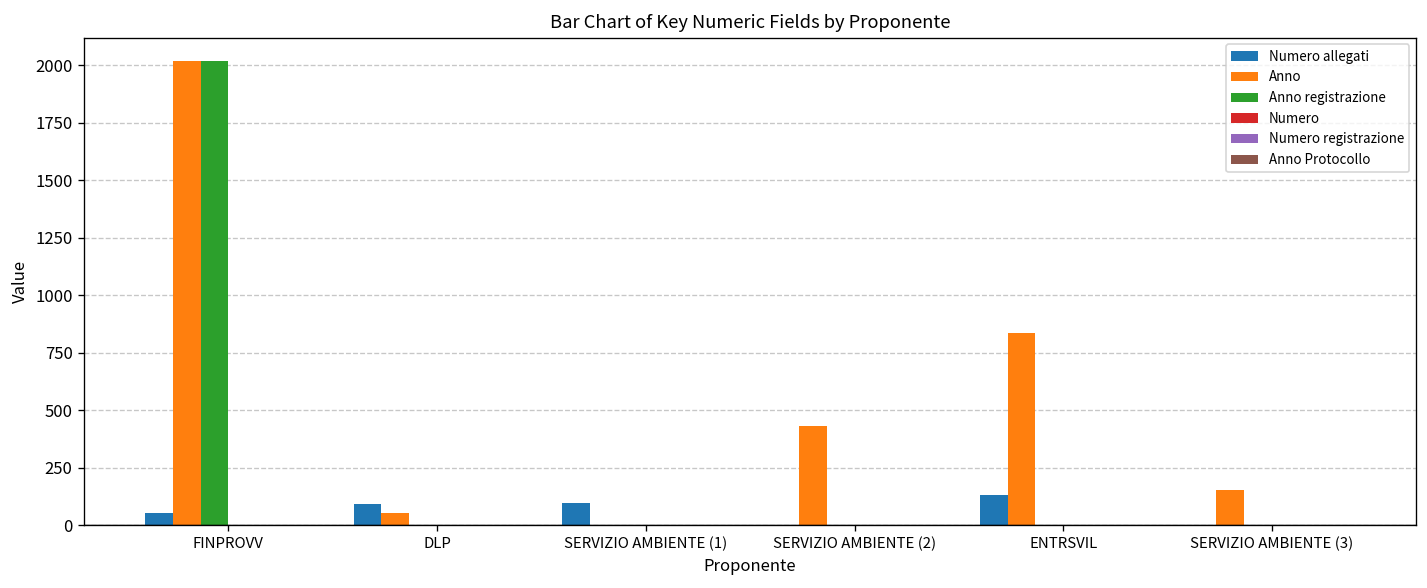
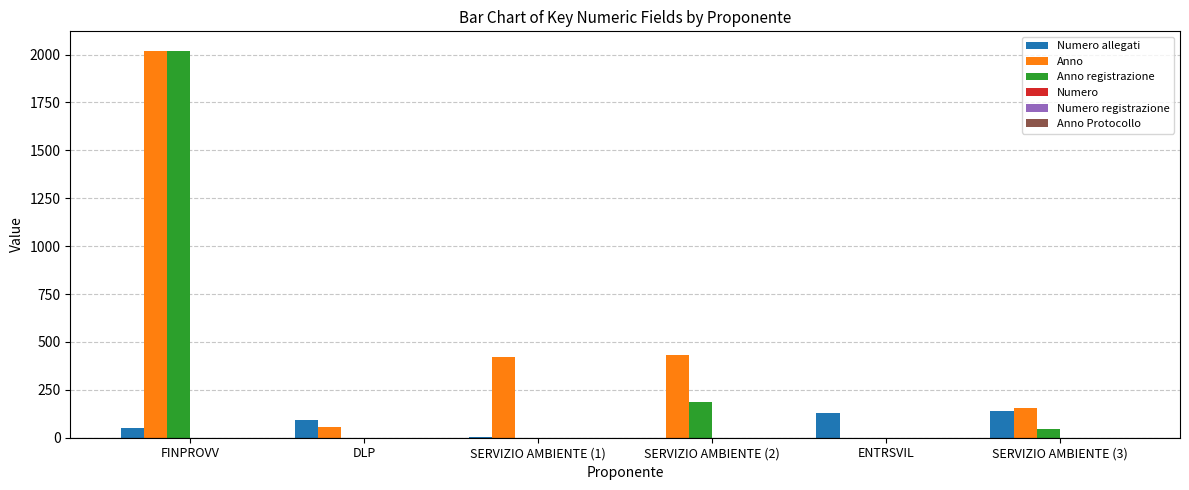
  {
    "Numero allegati": {
      "FINPROVV": 50,
      "DLP": 90,
-     "SERVIZIO AMBIENTE (1)": 100,
+     "SERVIZIO AMBIENTE (1)": 0,
      "ENTRSVIL": 130,
-     "SERVIZIO AMBIENTE (3)": 0
+     "SERVIZIO AMBIENTE (3)": 140
    },
    "Anno": {
      "FINPROVV": 2020,
      "DLP": 60,
-     "SERVIZIO AMBIENTE (1)": 0,
+     "SERVIZIO AMBIENTE (1)": 420,
      "SERVIZIO AMBIENTE (2)": 430,
-     "ENTRSVIL": 840,
+     "ENTRSVIL": 0,
      "SERVIZIO AMBIENTE (3)": 150
    },
    "Anno registrazione": {
      "FINPROVV": 2020,
      "DLP": 0,
      "SERVIZIO AMBIENTE (1)": 0,
-     "SERVIZIO AMBIENTE (2)": 0,
+     "SERVIZIO AMBIENTE (2)": 190,
      "ENTRSVIL": 0,
-     "SERVIZIO AMBIENTE (3)": 0
+     "SERVIZIO AMBIENTE (3)": 40
    },
    "Numero": {
      "FINPROVV": 0,
      "DLP": 0,
      "SERVIZIO AMBIENTE (1)": 0,
      "SERVIZIO AMBIENTE (2)": 0,
      "ENTRSVIL": 0,
      "SERVIZIO AMBIENTE (3)": 0
    },
    "Numero registrazione": {
      "FINPROVV": 0,
      "DLP": 0,
      "SERVIZIO AMBIENTE (1)": 0,
      "SERVIZIO AMBIENTE (2)": 0,
      "ENTRSVIL": 0,
      "SERVIZIO AMBIENTE (3)": 0
    },
    "Anno Protocollo": {
      "FINPROVV": 0,
      "DLP": 0,
      "SERVIZIO AMBIENTE (1)": 0,
      "SERVIZIO AMBIENTE (2)": 0,
      "ENTRSVIL": 0,
      "SERVIZIO AMBIENTE (3)": 0
    }
  }
